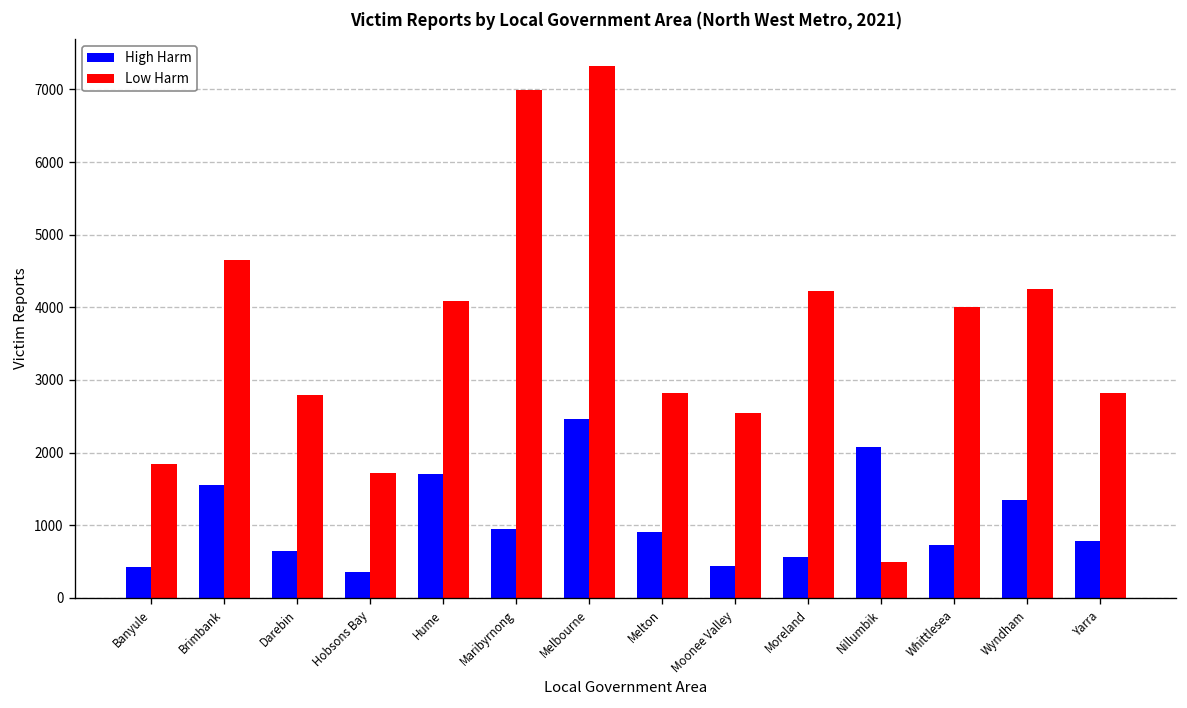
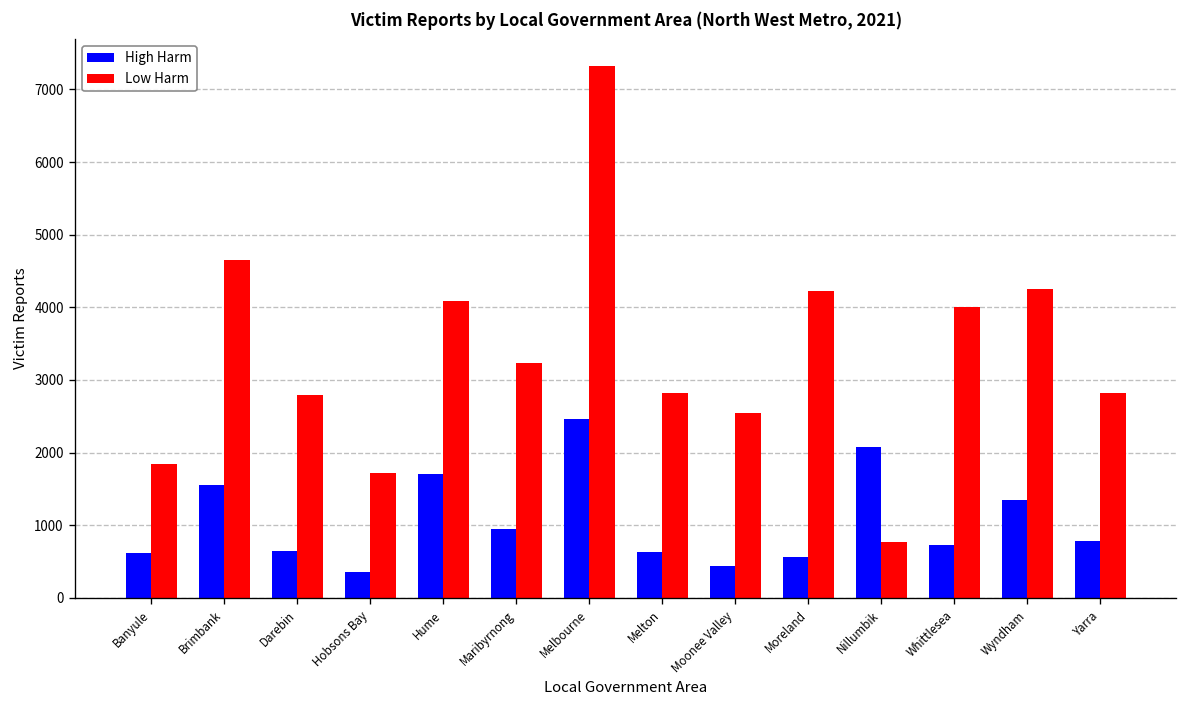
  {
    "High Harm": {
-     "Banyule": 400,
+     "Banyule": 600,
      "Brimbank": 1600,
      "Darebin": 600,
      "Hobsons Bay": 400,
      "Hume": 1700,
      "Maribyrnong": 900,
      "Melbourne": 2500,
-     "Melton": 900,
+     "Melton": 600,
      "Moonee Valley": 400,
      "Moreland": 600,
      "Nillumbik": 2100,
      "Whittlesea": 700,
      "Wyndham": 1300,
      "Yarra": 800
    },
    "Low Harm": {
      "Banyule": 1800,
      "Brimbank": 4600,
      "Darebin": 2800,
      "Hobsons Bay": 1700,
      "Hume": 4100,
-     "Maribyrnong": 7000,
+     "Maribyrnong": 3200,
      "Melbourne": 7300,
      "Melton": 2800,
      "Moonee Valley": 2500,
      "Moreland": 4200,
-     "Nillumbik": 500,
+     "Nillumbik": 800,
      "Whittlesea": 4000,
      "Wyndham": 4200,
      "Yarra": 2800
    }
  }
